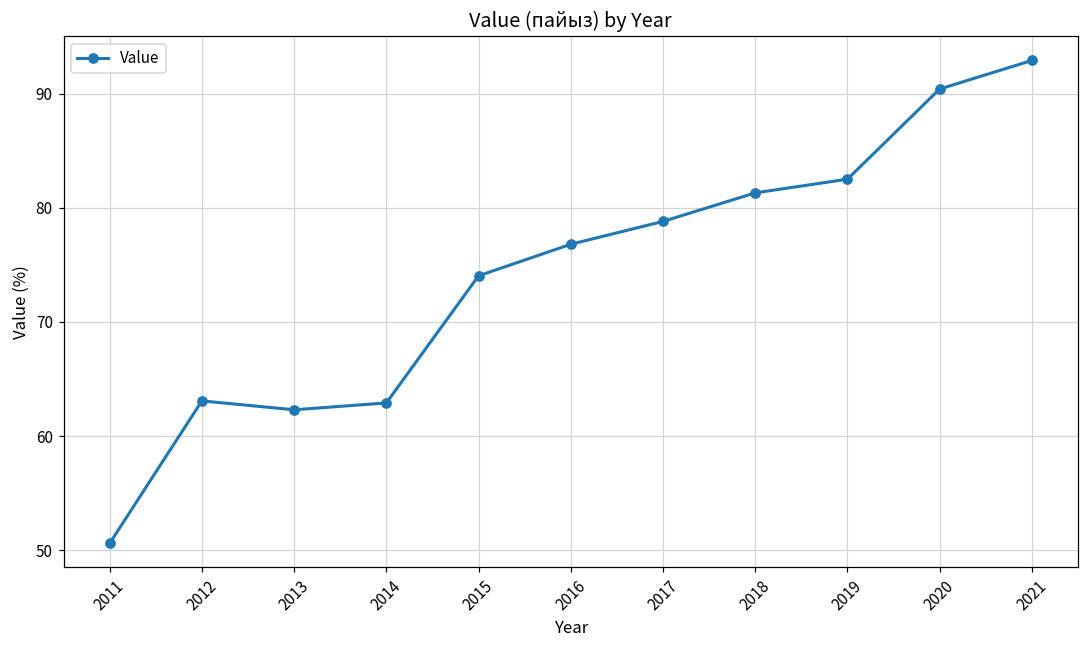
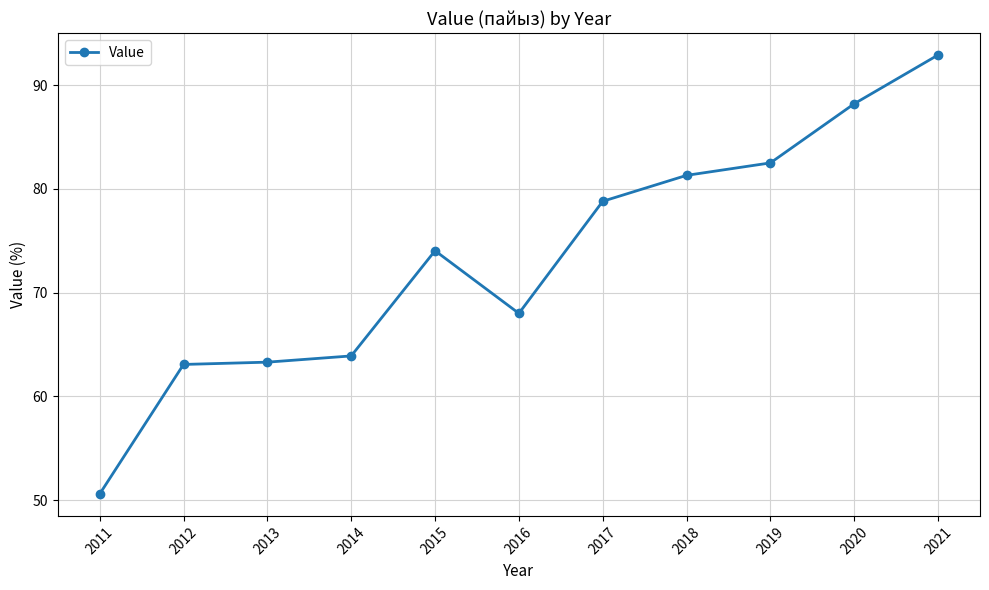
  {
    "2011": 50.6,
    "2012": 63.1,
-   "2013": 62.3,
-   "2014": 62.9,
+   "2013": 63.3,
+   "2014": 63.9,
    "2015": 74.0,
-   "2016": 76.8,
+   "2016": 68.0,
    "2017": 78.8,
    "2018": 81.3,
    "2019": 82.5,
-   "2020": 90.4,
+   "2020": 88.2,
    "2021": 92.9
  }
